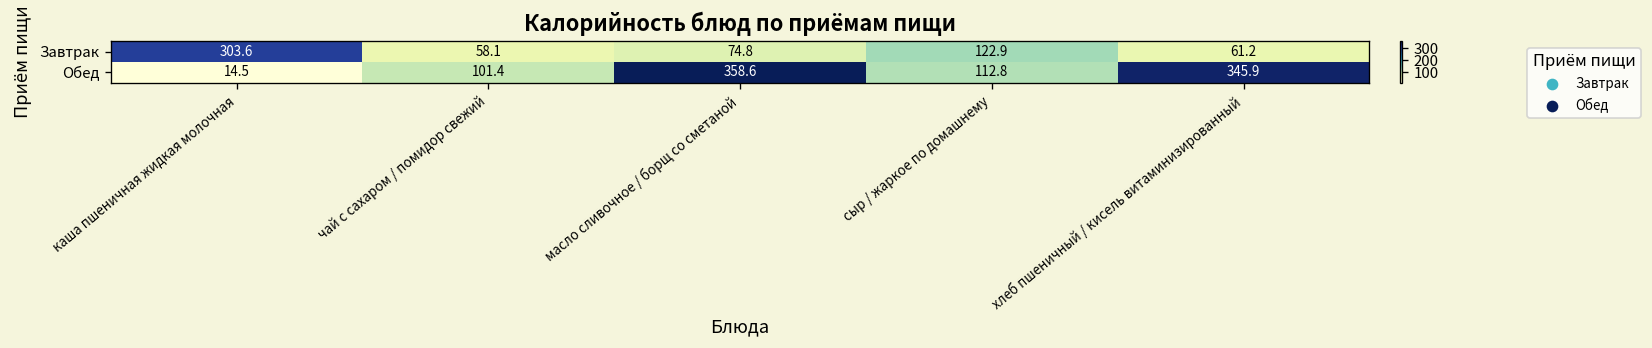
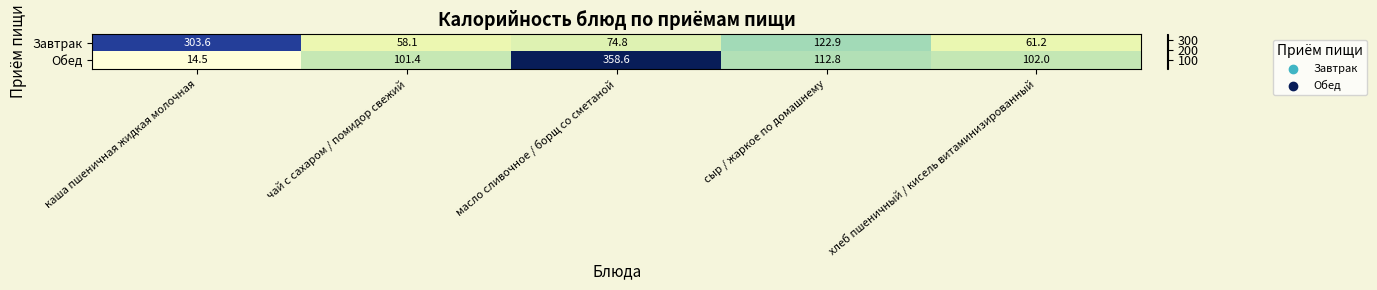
  {
    "Завтрак": {
      "каша пшеничная жидкая молочная": 303.6,
      "чай с сахаром / помидор свежий": 58.1,
      "масло сливочное / борщ со сметаной": 74.8,
      "сыр / жаркое по домашнему": 122.9,
      "хлеб пшеничный / кисель витаминизированный": 61.2
    },
    "Обед": {
      "каша пшеничная жидкая молочная": 14.5,
      "чай с сахаром / помидор свежий": 101.4,
      "масло сливочное / борщ со сметаной": 358.6,
      "сыр / жаркое по домашнему": 112.8,
-     "хлеб пшеничный / кисель витаминизированный": 345.9
+     "хлеб пшеничный / кисель витаминизированный": 102.0
    }
  }
